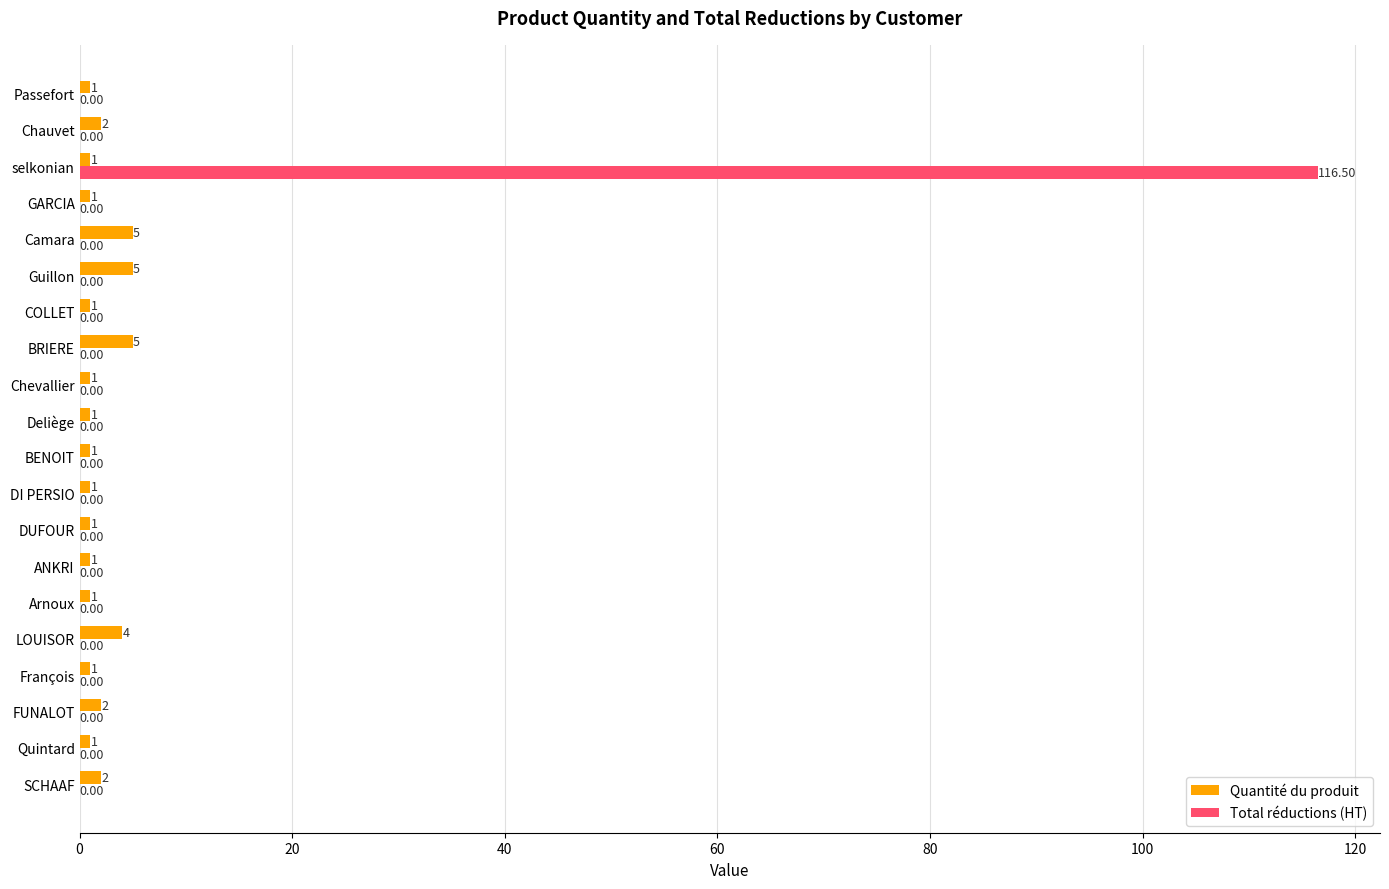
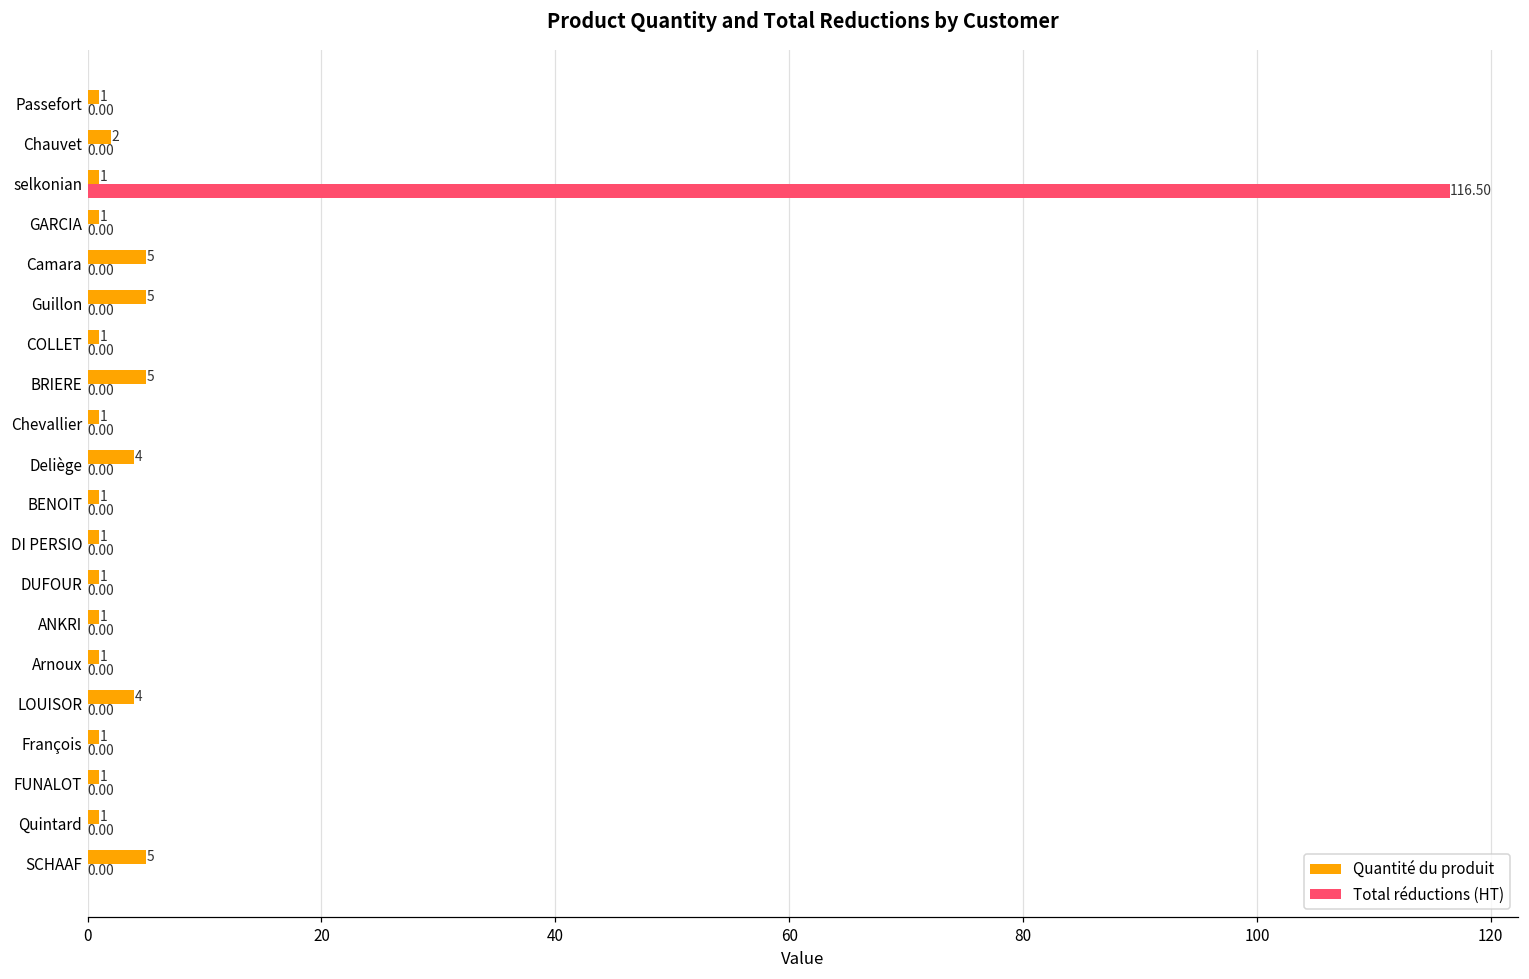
  {
    "Quantité du produit": {
      "Passefort": 1,
      "Chauvet": 2,
      "selkonian": 1,
      "GARCIA": 1,
      "Camara": 5,
      "Guillon": 5,
      "COLLET": 1,
      "BRIERE": 5,
      "Chevallier": 1,
-     "Deliège": 1,
+     "Deliège": 4,
      "BENOIT": 1,
      "DI PERSIO": 1,
      "DUFOUR": 1,
      "ANKRI": 1,
      "Arnoux": 1,
      "LOUISOR": 4,
      "François": 1,
-     "FUNALOT": 2,
+     "FUNALOT": 1,
      "Quintard": 1,
-     "SCHAAF": 2
+     "SCHAAF": 5
    },
    "Total réductions (HT)": {
      "Passefort": 0.00,
      "Chauvet": 0.00,
      "selkonian": 116.50,
      "GARCIA": 0.00,
      "Camara": 0.00,
      "Guillon": 0.00,
      "COLLET": 0.00,
      "BRIERE": 0.00,
      "Chevallier": 0.00,
      "Deliège": 0.00,
      "BENOIT": 0.00,
      "DI PERSIO": 0.00,
      "DUFOUR": 0.00,
      "ANKRI": 0.00,
      "Arnoux": 0.00,
      "LOUISOR": 0.00,
      "François": 0.00,
      "FUNALOT": 0.00,
      "Quintard": 0.00,
      "SCHAAF": 0.00
    }
  }
